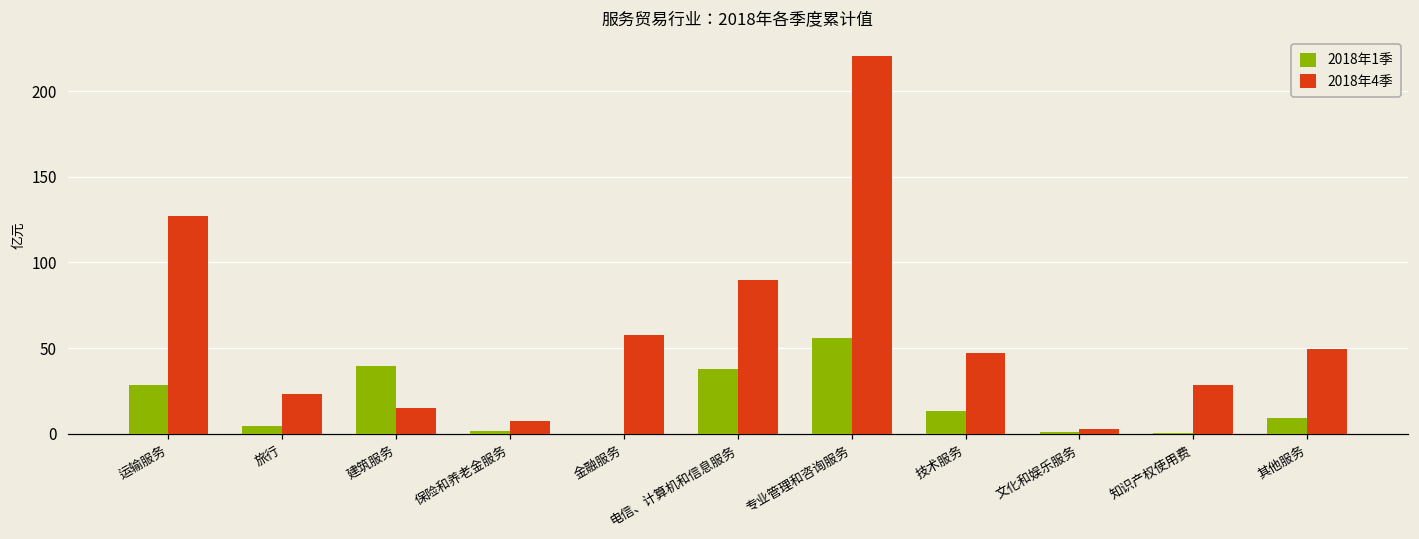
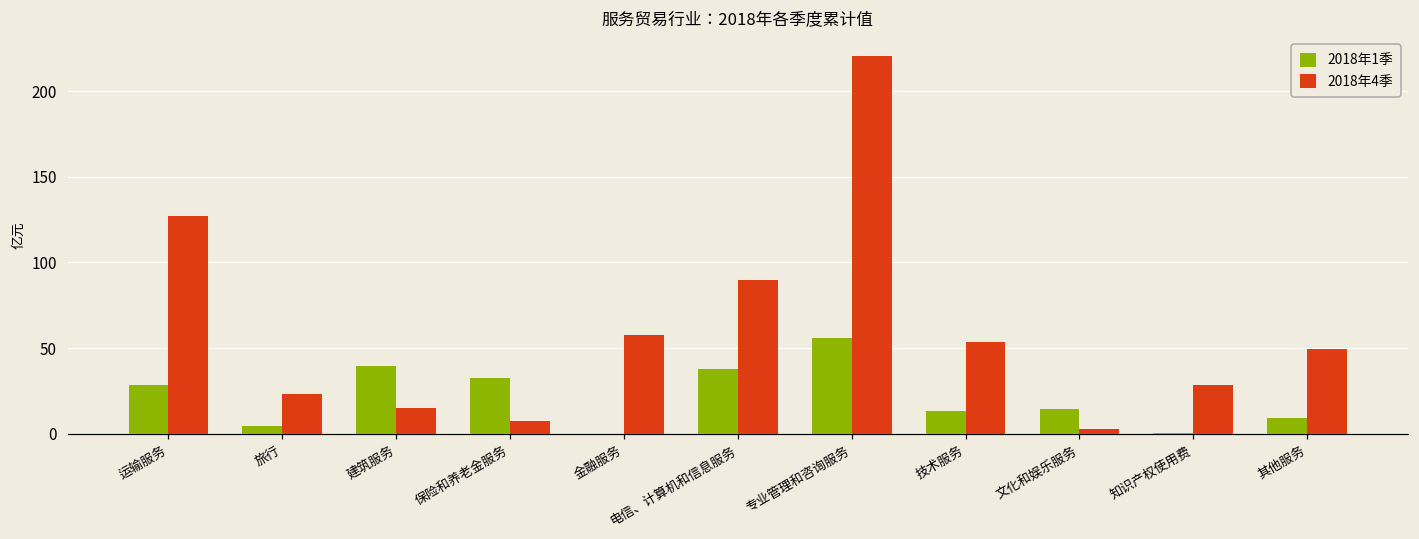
  {
    "2018年1季": {
      "运输服务": 29,
      "旅行": 5,
      "建筑服务": 39,
-     "保险和养老金服务": 2,
+     "保险和养老金服务": 33,
      "电信、计算机和信息服务": 38,
      "专业管理和咨询服务": 56,
      "技术服务": 14,
-     "文化和娱乐服务": 1,
+     "文化和娱乐服务": 15,
      "其他服务": 10
    },
    "2018年4季": {
      "运输服务": 127,
      "旅行": 23,
      "建筑服务": 15,
      "保险和养老金服务": 7,
      "金融服务": 58,
      "电信、计算机和信息服务": 90,
      "专业管理和咨询服务": 220,
-     "技术服务": 47,
+     "技术服务": 54,
      "文化和娱乐服务": 3,
      "知识产权使用费": 28,
      "其他服务": 49
    }
  }
